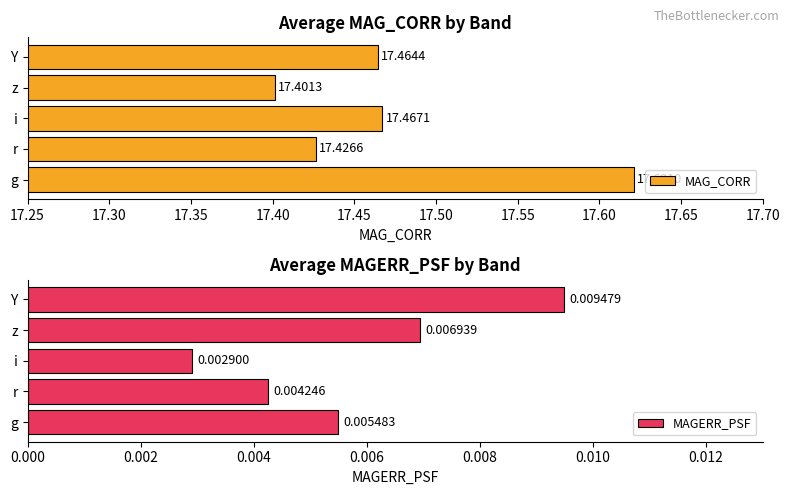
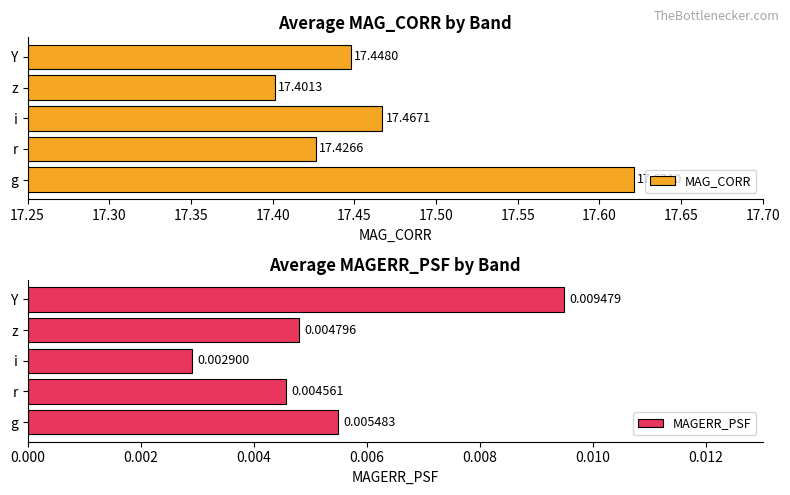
  {
    "Average MAG_CORR by Band": {
-     "Y": 17.4644,
+     "Y": 17.4480,
      "z": 17.4013,
      "i": 17.4671,
      "r": 17.4266
    },
    "Average MAGERR_PSF by Band": {
      "Y": 0.009479,
-     "z": 0.006939,
+     "z": 0.004796,
      "i": 0.002900,
-     "r": 0.004246,
+     "r": 0.004561,
      "g": 0.005483
    }
  }
